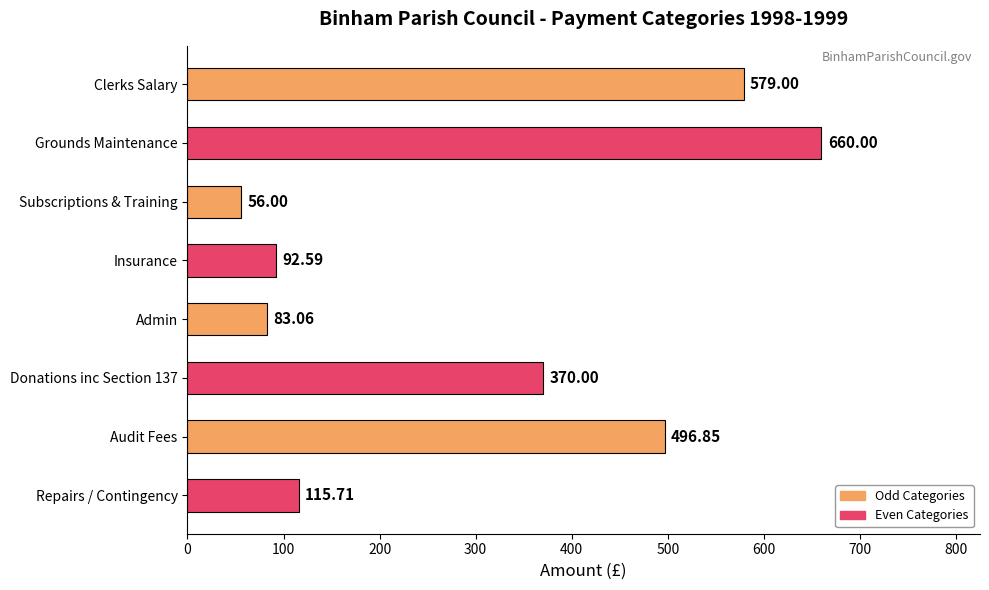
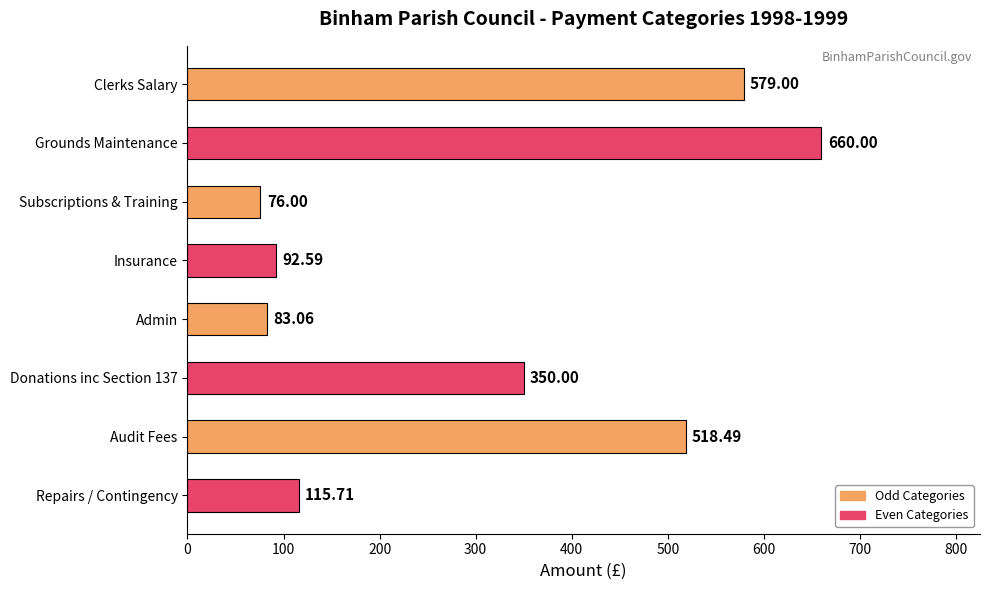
  {
    "Clerks Salary": 579.00,
    "Grounds Maintenance": 660.00,
-   "Subscriptions & Training": 56.00,
+   "Subscriptions & Training": 76.00,
    "Insurance": 92.59,
    "Admin": 83.06,
-   "Donations inc Section 137": 370.00,
-   "Audit Fees": 496.85,
+   "Donations inc Section 137": 350.00,
+   "Audit Fees": 518.49,
    "Repairs / Contingency": 115.71
  }
